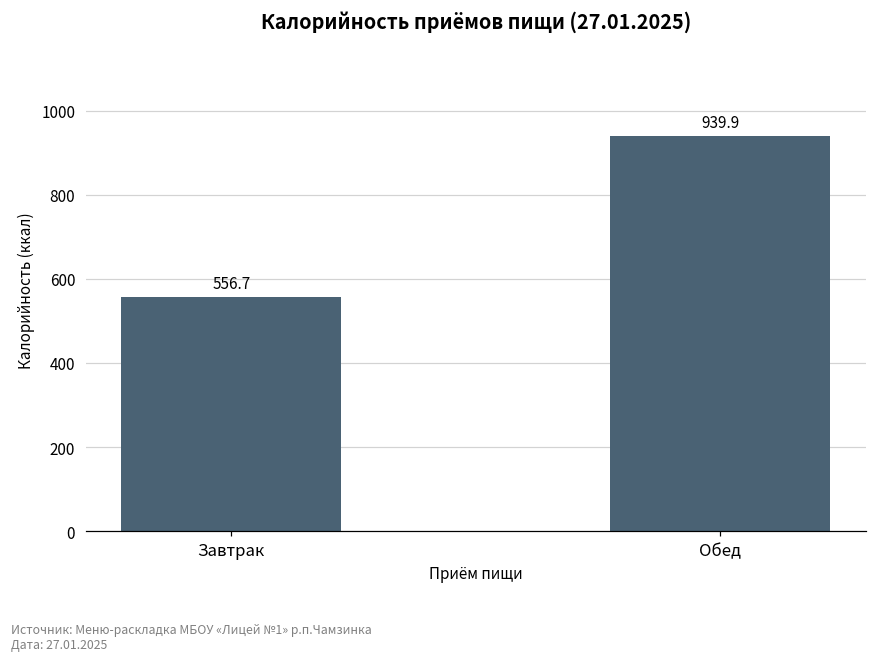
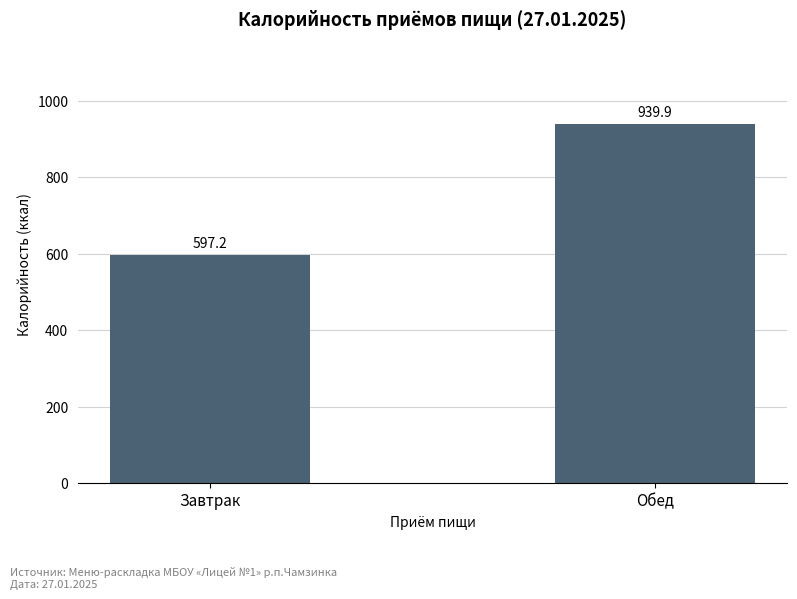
  {
-   "Завтрак": 556.7,
+   "Завтрак": 597.2,
    "Обед": 939.9
  }
